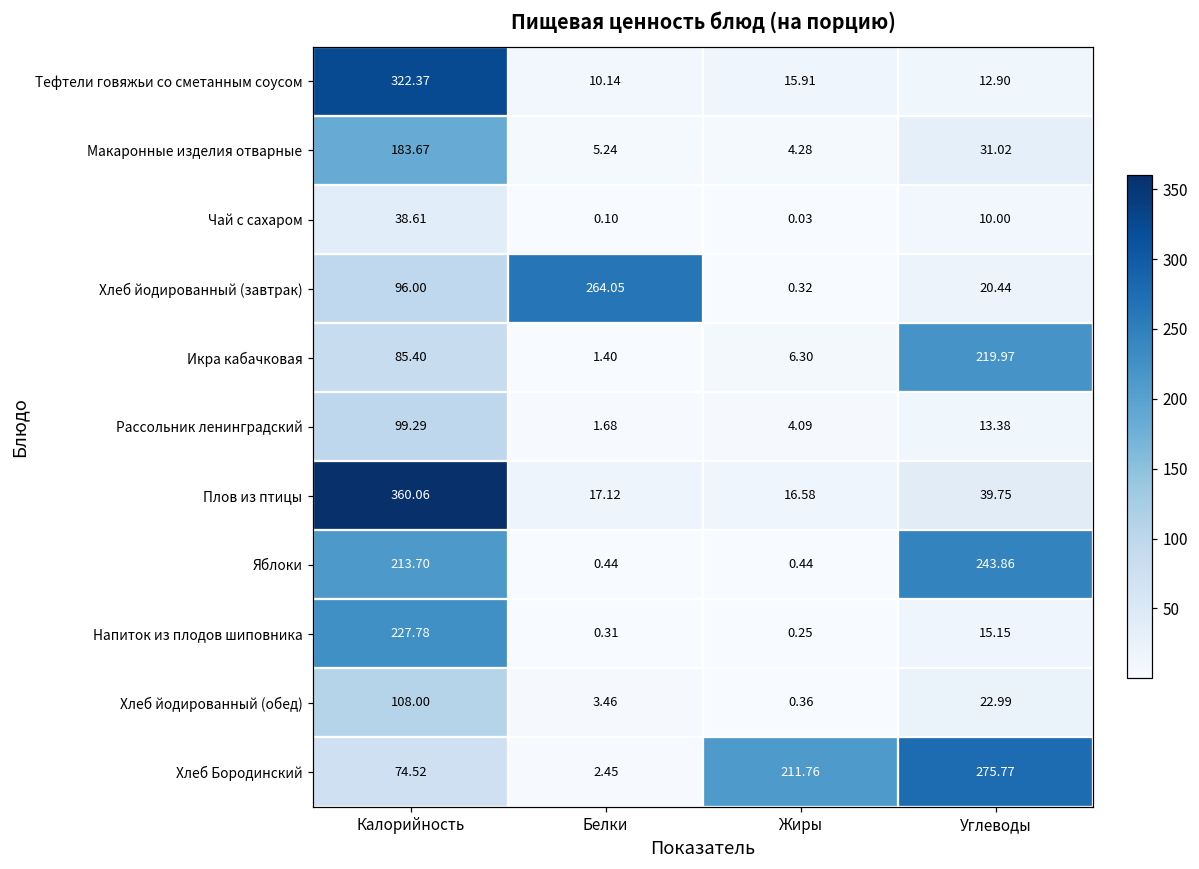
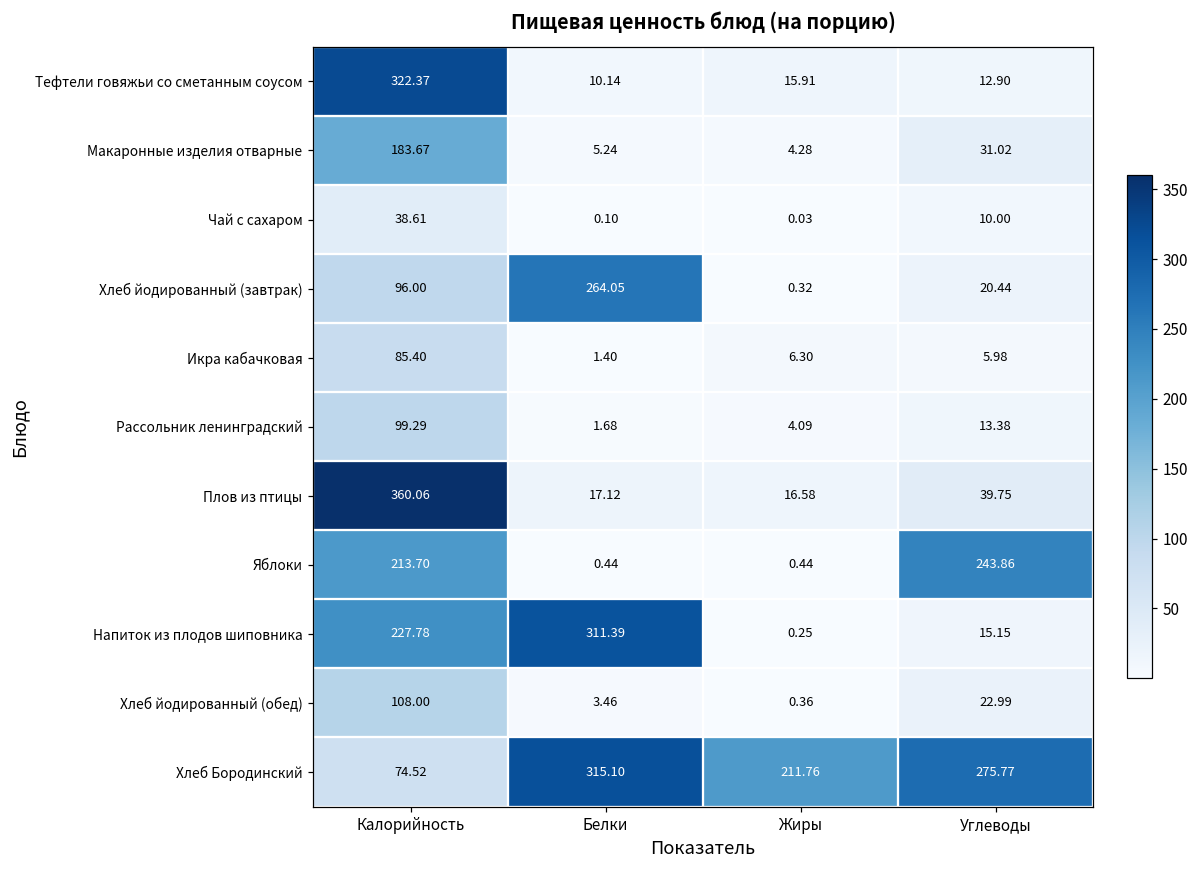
  {
    "Тефтели говяжьи со сметанным соусом": {
      "Калорийность": 322.37,
      "Белки": 10.14,
      "Жиры": 15.91,
      "Углеводы": 12.90
    },
    "Макаронные изделия отварные": {
      "Калорийность": 183.67,
      "Белки": 5.24,
      "Жиры": 4.28,
      "Углеводы": 31.02
    },
    "Чай с сахаром": {
      "Калорийность": 38.61,
      "Белки": 0.10,
      "Жиры": 0.03,
      "Углеводы": 10.00
    },
    "Хлеб йодированный (завтрак)": {
      "Калорийность": 96.00,
      "Белки": 264.05,
      "Жиры": 0.32,
      "Углеводы": 20.44
    },
    "Икра кабачковая": {
      "Калорийность": 85.40,
      "Белки": 1.40,
      "Жиры": 6.30,
-     "Углеводы": 219.97
+     "Углеводы": 5.98
    },
    "Рассольник ленинградский": {
      "Калорийность": 99.29,
      "Белки": 1.68,
      "Жиры": 4.09,
      "Углеводы": 13.38
    },
    "Плов из птицы": {
      "Калорийность": 360.06,
      "Белки": 17.12,
      "Жиры": 16.58,
      "Углеводы": 39.75
    },
    "Яблоки": {
      "Калорийность": 213.70,
      "Белки": 0.44,
      "Жиры": 0.44,
      "Углеводы": 243.86
    },
    "Напиток из плодов шиповника": {
      "Калорийность": 227.78,
-     "Белки": 0.31,
+     "Белки": 311.39,
      "Жиры": 0.25,
      "Углеводы": 15.15
    },
    "Хлеб йодированный (обед)": {
      "Калорийность": 108.00,
      "Белки": 3.46,
      "Жиры": 0.36,
      "Углеводы": 22.99
    },
    "Хлеб Бородинский": {
      "Калорийность": 74.52,
-     "Белки": 2.45,
+     "Белки": 315.10,
      "Жиры": 211.76,
      "Углеводы": 275.77
    }
  }
